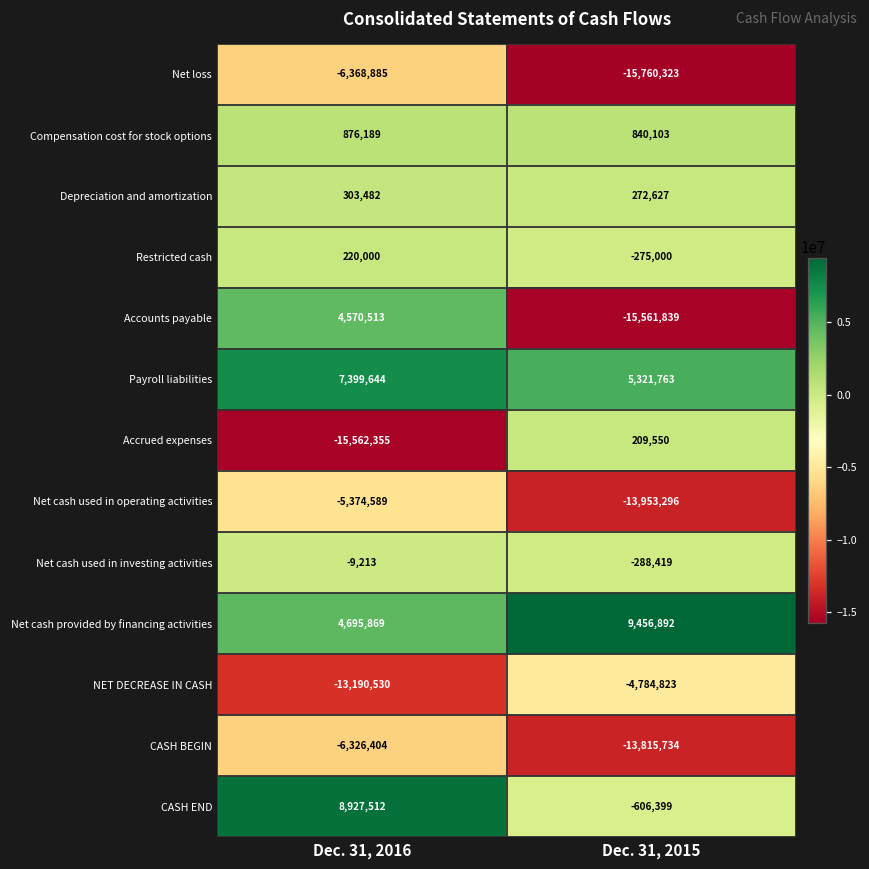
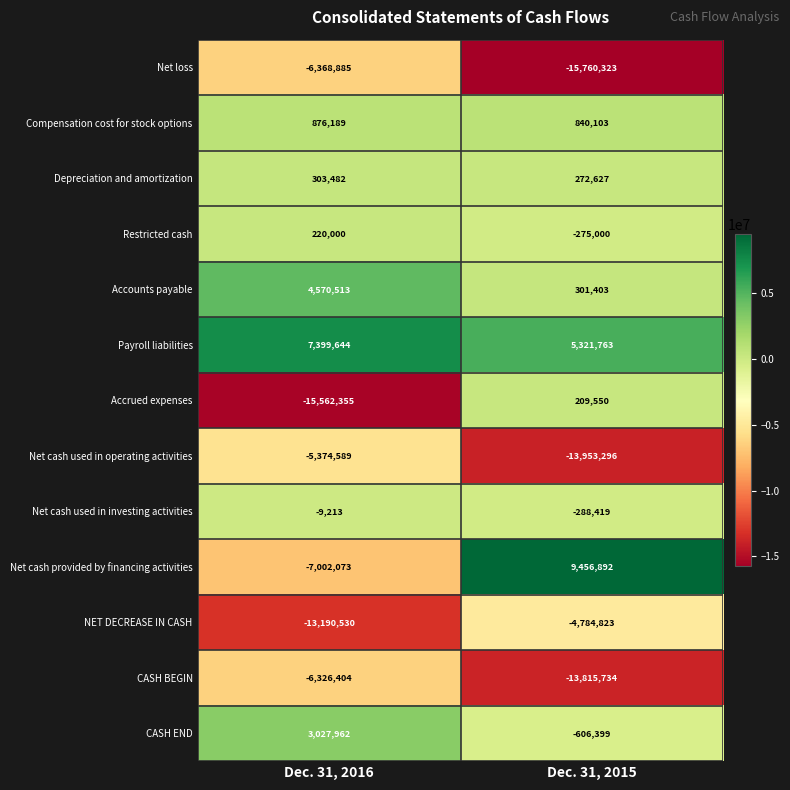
  {
    "Net loss": {
      "Dec. 31, 2016": "-6,368,885",
      "Dec. 31, 2015": "-15,760,323"
    },
    "Compensation cost for stock options": {
      "Dec. 31, 2016": "876,189",
      "Dec. 31, 2015": "840,103"
    },
    "Depreciation and amortization": {
      "Dec. 31, 2016": "303,482",
      "Dec. 31, 2015": "272,627"
    },
    "Restricted cash": {
      "Dec. 31, 2016": "220,000",
      "Dec. 31, 2015": "-275,000"
    },
    "Accounts payable": {
      "Dec. 31, 2016": "4,570,513",
-     "Dec. 31, 2015": "-15,561,839"
+     "Dec. 31, 2015": "301,403"
    },
    "Payroll liabilities": {
      "Dec. 31, 2016": "7,399,644",
      "Dec. 31, 2015": "5,321,763"
    },
    "Accrued expenses": {
      "Dec. 31, 2016": "-15,562,355",
      "Dec. 31, 2015": "209,550"
    },
    "Net cash used in operating activities": {
      "Dec. 31, 2016": "-5,374,589",
      "Dec. 31, 2015": "-13,953,296"
    },
    "Net cash used in investing activities": {
      "Dec. 31, 2016": "-9,213",
      "Dec. 31, 2015": "-288,419"
    },
    "Net cash provided by financing activities": {
-     "Dec. 31, 2016": "4,695,869",
+     "Dec. 31, 2016": "-7,002,073",
      "Dec. 31, 2015": "9,456,892"
    },
    "NET DECREASE IN CASH": {
      "Dec. 31, 2016": "-13,190,530",
      "Dec. 31, 2015": "-4,784,823"
    },
    "CASH BEGIN": {
      "Dec. 31, 2016": "-6,326,404",
      "Dec. 31, 2015": "-13,815,734"
    },
    "CASH END": {
-     "Dec. 31, 2016": "8,927,512",
+     "Dec. 31, 2016": "3,027,962",
      "Dec. 31, 2015": "-606,399"
    }
  }
